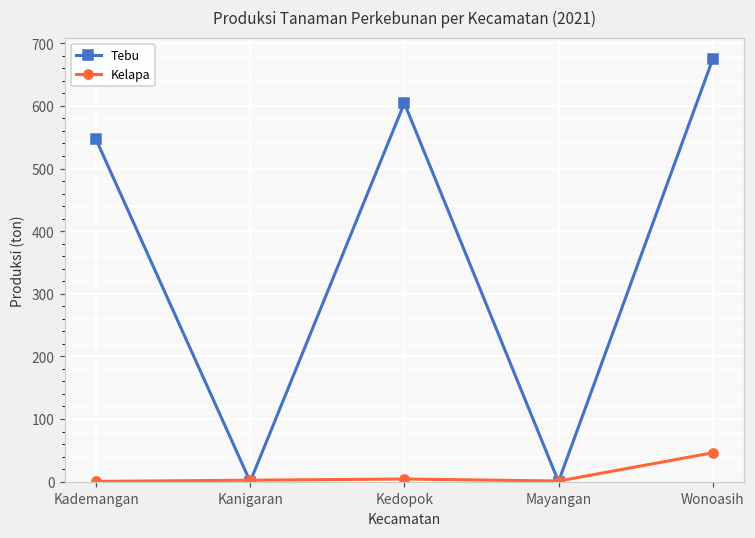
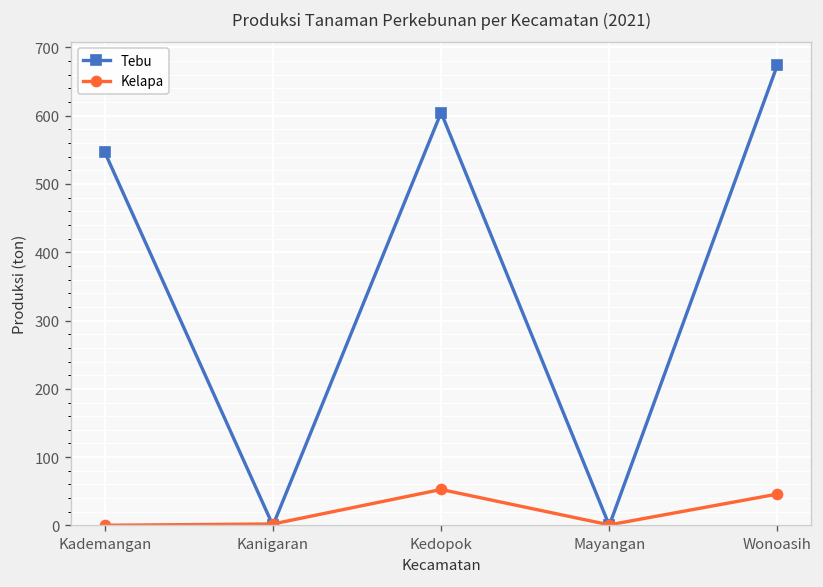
  {
    "Tebu": {
      "Kademangan": 550,
      "Kedopok": 600,
      "Wonoasih": 670
    },
    "Kelapa": {
      "Kademangan": 0,
-     "Kedopok": 0,
+     "Kedopok": 50,
      "Wonoasih": 50
    }
  }
